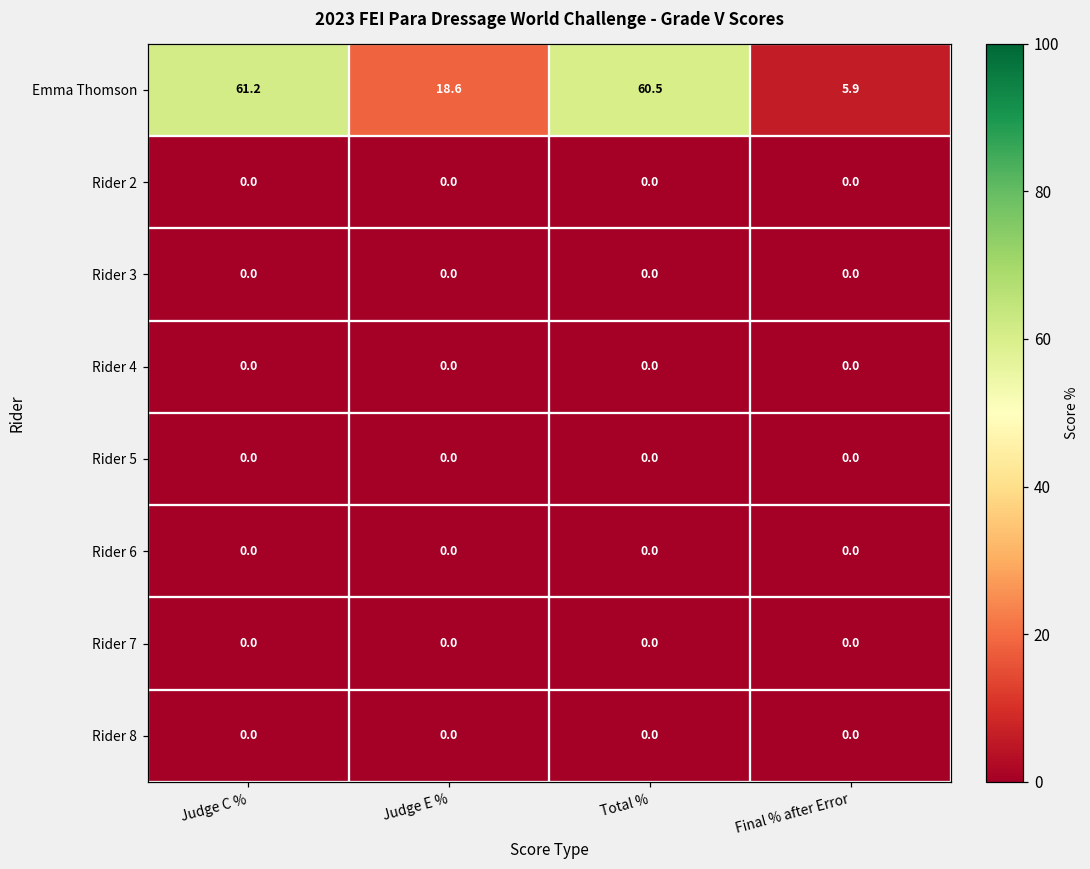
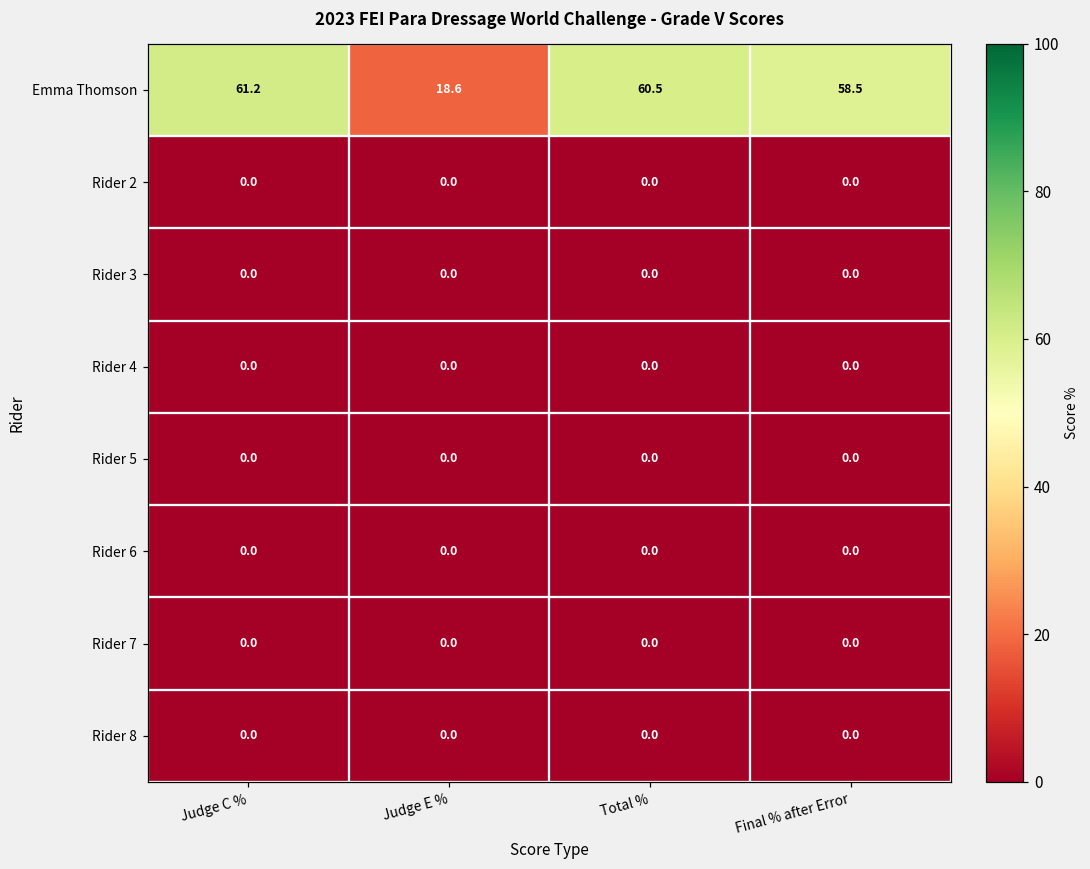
  {
    "Emma Thomson": {
      "Judge C %": 61.2,
      "Judge E %": 18.6,
      "Total %": 60.5,
-     "Final % after Error": 5.9
+     "Final % after Error": 58.5
    },
    "Rider 2": {
      "Judge C %": 0.0,
      "Judge E %": 0.0,
      "Total %": 0.0,
      "Final % after Error": 0.0
    },
    "Rider 3": {
      "Judge C %": 0.0,
      "Judge E %": 0.0,
      "Total %": 0.0,
      "Final % after Error": 0.0
    },
    "Rider 4": {
      "Judge C %": 0.0,
      "Judge E %": 0.0,
      "Total %": 0.0,
      "Final % after Error": 0.0
    },
    "Rider 5": {
      "Judge C %": 0.0,
      "Judge E %": 0.0,
      "Total %": 0.0,
      "Final % after Error": 0.0
    },
    "Rider 6": {
      "Judge C %": 0.0,
      "Judge E %": 0.0,
      "Total %": 0.0,
      "Final % after Error": 0.0
    },
    "Rider 7": {
      "Judge C %": 0.0,
      "Judge E %": 0.0,
      "Total %": 0.0,
      "Final % after Error": 0.0
    },
    "Rider 8": {
      "Judge C %": 0.0,
      "Judge E %": 0.0,
      "Total %": 0.0,
      "Final % after Error": 0.0
    }
  }
